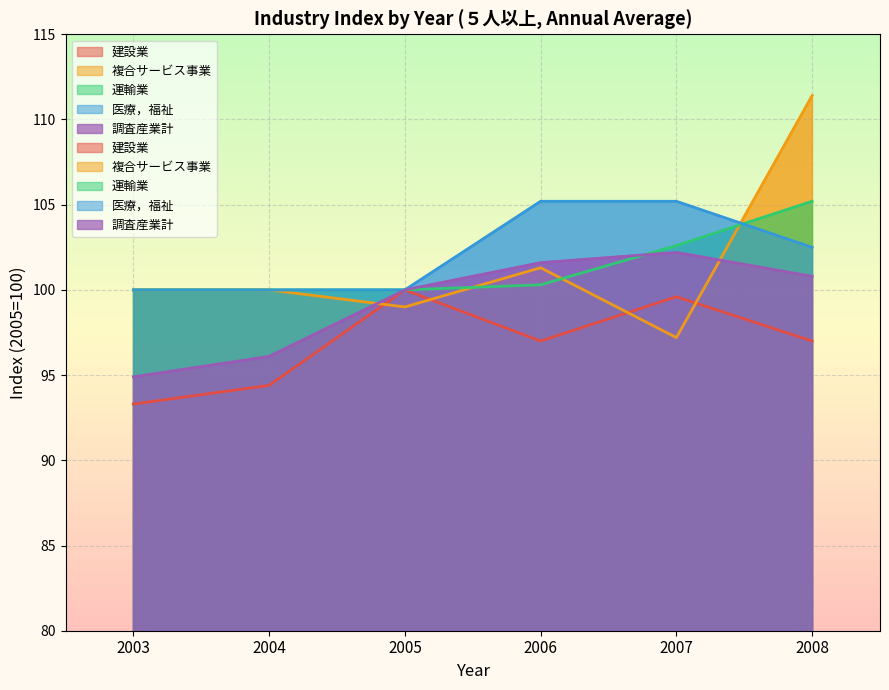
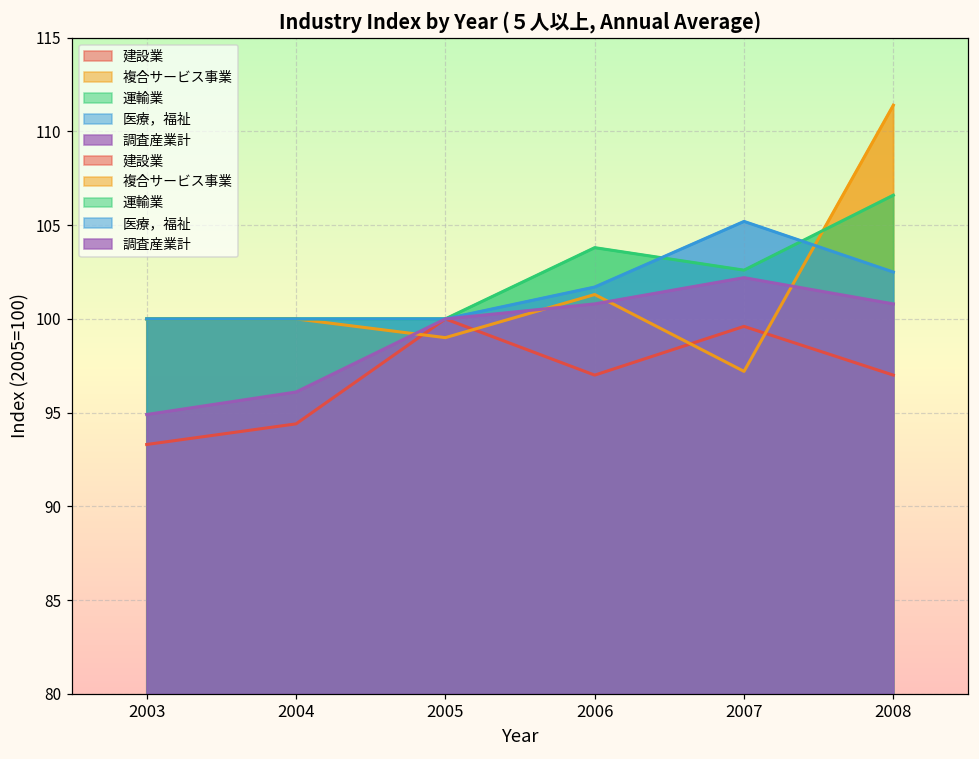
  {
    "建設業": {
      "2003": 93.3,
      "2004": 94.4,
      "2006": 97.0,
      "2007": 99.6,
      "2008": 97.0
    },
    "複合サービス事業": {
      "2005": 99.0,
      "2006": 101.3,
      "2007": 97.2,
      "2008": 111.4
    },
    "運輸業": {
-     "2006": 100.3,
+     "2006": 103.8,
      "2007": 102.6,
-     "2008": 105.2
+     "2008": 106.6
    },
    "医療，福祉": {
-     "2006": 105.2,
+     "2006": 101.7,
      "2007": 105.2,
      "2008": 102.5
    },
    "調査産業計": {
      "2003": 94.9,
      "2004": 96.1,
-     "2006": 101.6,
+     "2006": 100.8,
      "2007": 102.2,
      "2008": 100.8
    }
  }
